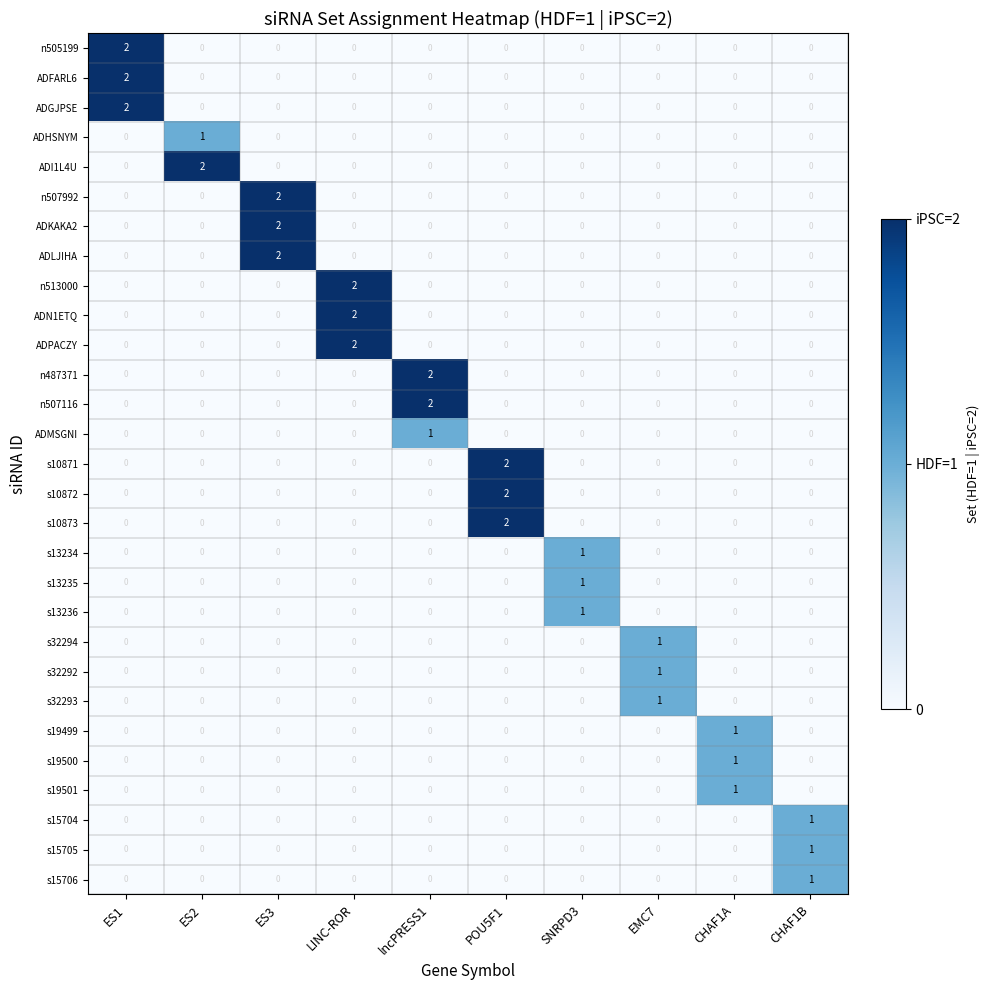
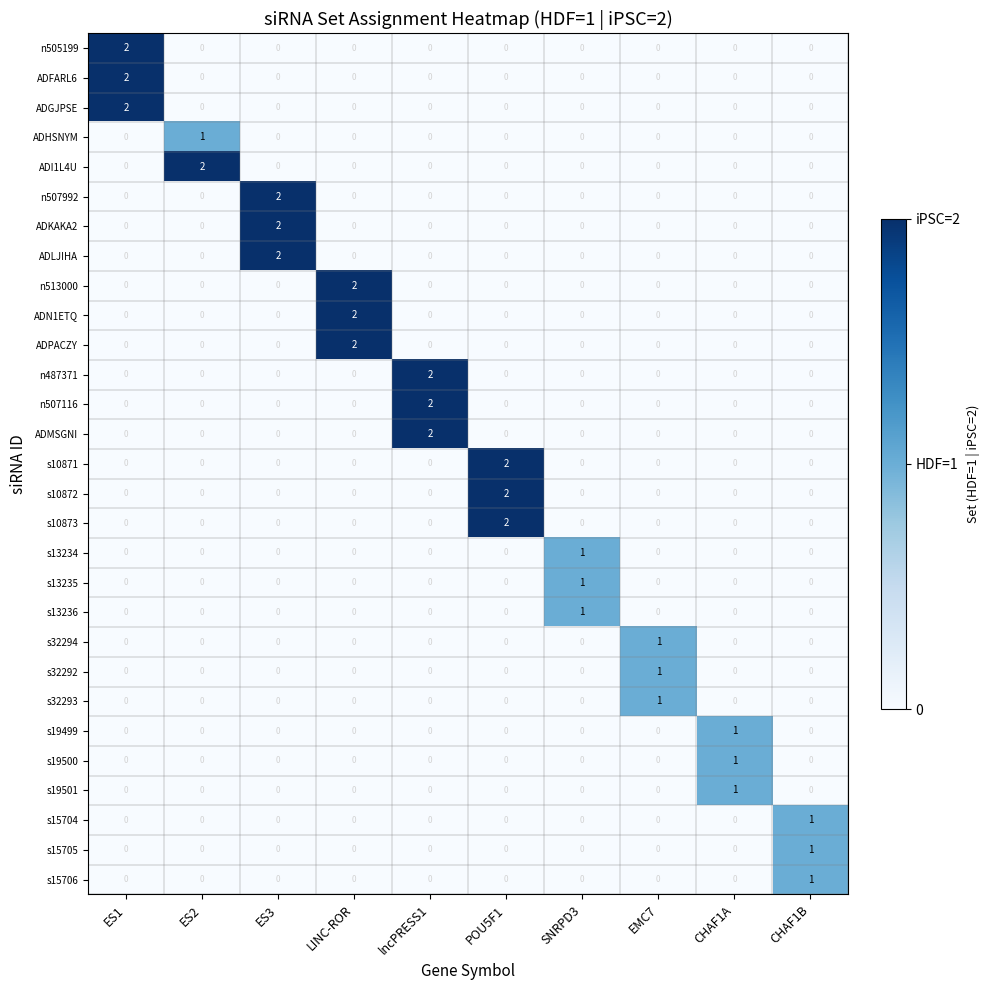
  {
    "n505199": {
      "ES1": 2
    },
    "ADFARL6": {
      "ES1": 2
    },
    "ADGJPSE": {
      "ES1": 2
    },
    "ADHSNYM": {
      "ES2": 1
    },
    "ADI1L4U": {
      "ES2": 2
    },
    "n507992": {
      "ES3": 2
    },
    "ADKAKA2": {
      "ES3": 2
    },
    "ADLJIHA": {
      "ES3": 2
    },
    "n513000": {
      "LINC-ROR": 2
    },
    "ADN1ETQ": {
      "LINC-ROR": 2
    },
    "ADPACZY": {
      "LINC-ROR": 2
    },
    "n487371": {
      "lncPRESS1": 2
    },
    "n507116": {
      "lncPRESS1": 2
    },
    "ADMSGNI": {
-     "lncPRESS1": 1
+     "lncPRESS1": 2
    },
    "s10871": {
      "POU5F1": 2
    },
    "s10872": {
      "POU5F1": 2
    },
    "s10873": {
      "POU5F1": 2
    },
    "s13234": {
      "SNRPD3": 1
    },
    "s13235": {
      "SNRPD3": 1
    },
    "s13236": {
      "SNRPD3": 1
    },
    "s32294": {
      "EMC7": 1
    },
    "s32292": {
      "EMC7": 1
    },
    "s32293": {
      "EMC7": 1
    },
    "s19499": {
      "CHAF1A": 1
    },
    "s19500": {
      "CHAF1A": 1
    },
    "s19501": {
      "CHAF1A": 1
    },
    "s15704": {
      "CHAF1B": 1
    },
    "s15705": {
      "CHAF1B": 1
    },
    "s15706": {
      "CHAF1B": 1
    }
  }
